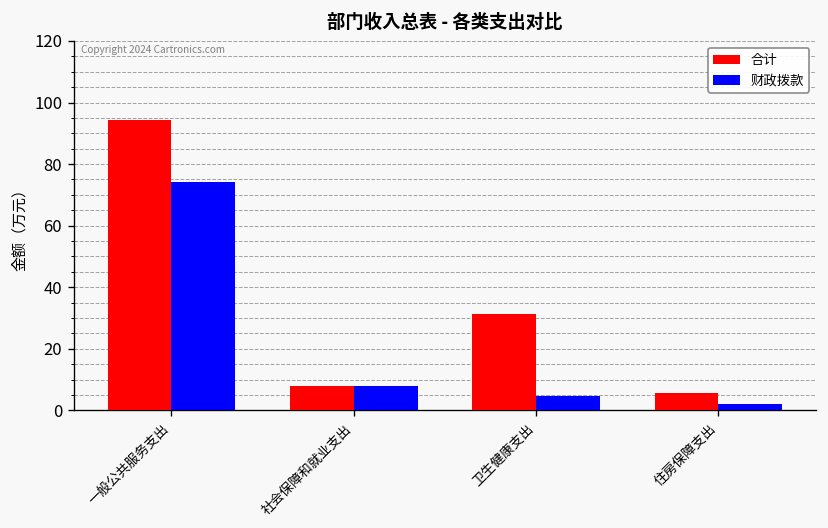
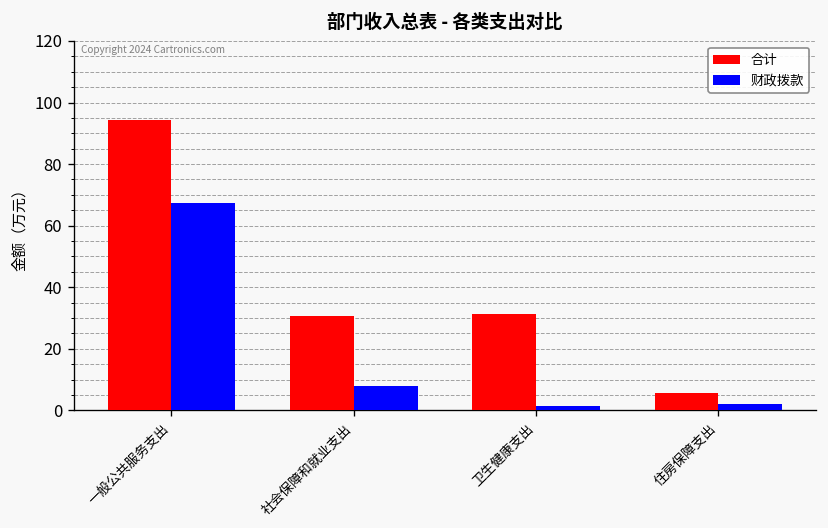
  {
    "合计": {
      "一般公共服务支出": 94,
-     "社会保障和就业支出": 8,
+     "社会保障和就业支出": 31,
      "卫生健康支出": 31,
      "住房保障支出": 6
    },
    "财政拨款": {
-     "一般公共服务支出": 74,
+     "一般公共服务支出": 67,
      "社会保障和就业支出": 8,
-     "卫生健康支出": 5,
+     "卫生健康支出": 2,
      "住房保障支出": 2
    }
  }
